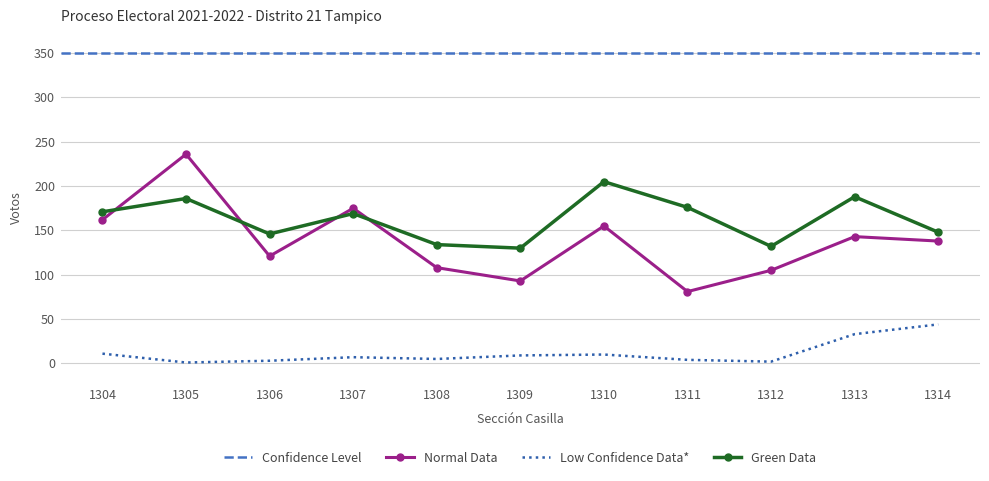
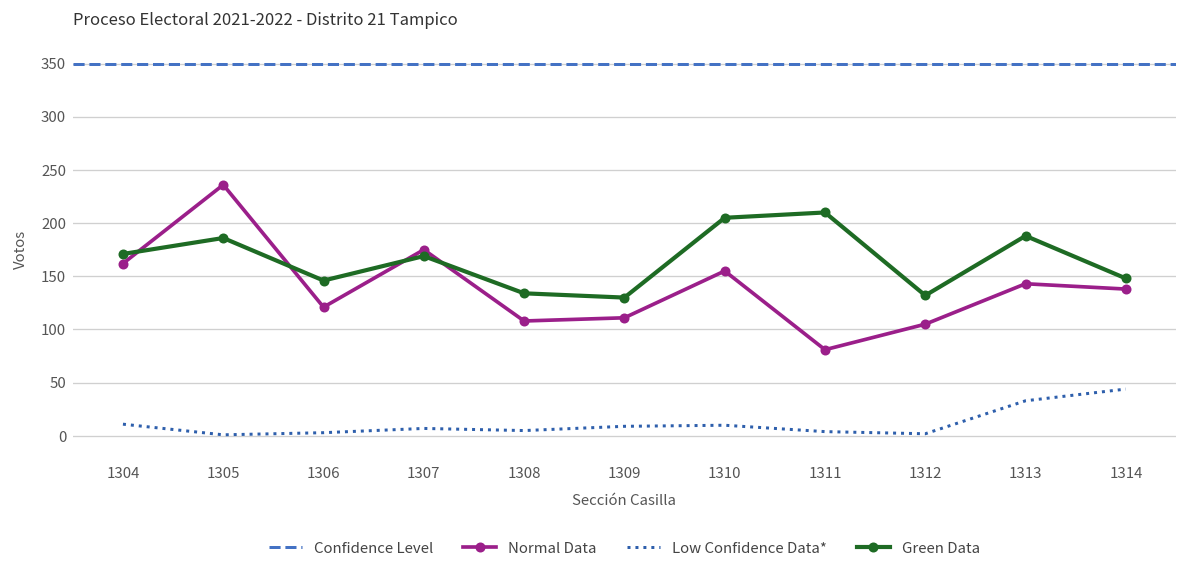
  {
    "Normal Data": {
      "1304": 160,
      "1305": 240,
      "1306": 120,
      "1307": 180,
      "1308": 110,
-     "1309": 90,
+     "1309": 110,
      "1310": 160,
      "1311": 80,
      "1312": 110,
      "1313": 140,
      "1314": 140
    },
    "Low Confidence Data*": {
      "1304": 10,
      "1305": 0,
      "1306": 0,
      "1307": 10,
      "1308": 10,
      "1309": 10,
      "1310": 10,
      "1311": 0,
      "1312": 0,
      "1313": 30,
      "1314": 40
    },
    "Green Data": {
      "1304": 170,
      "1305": 190,
      "1306": 150,
      "1307": 170,
      "1308": 130,
      "1309": 130,
      "1310": 210,
-     "1311": 180,
+     "1311": 210,
      "1312": 130,
      "1313": 190,
      "1314": 150
    }
  }
